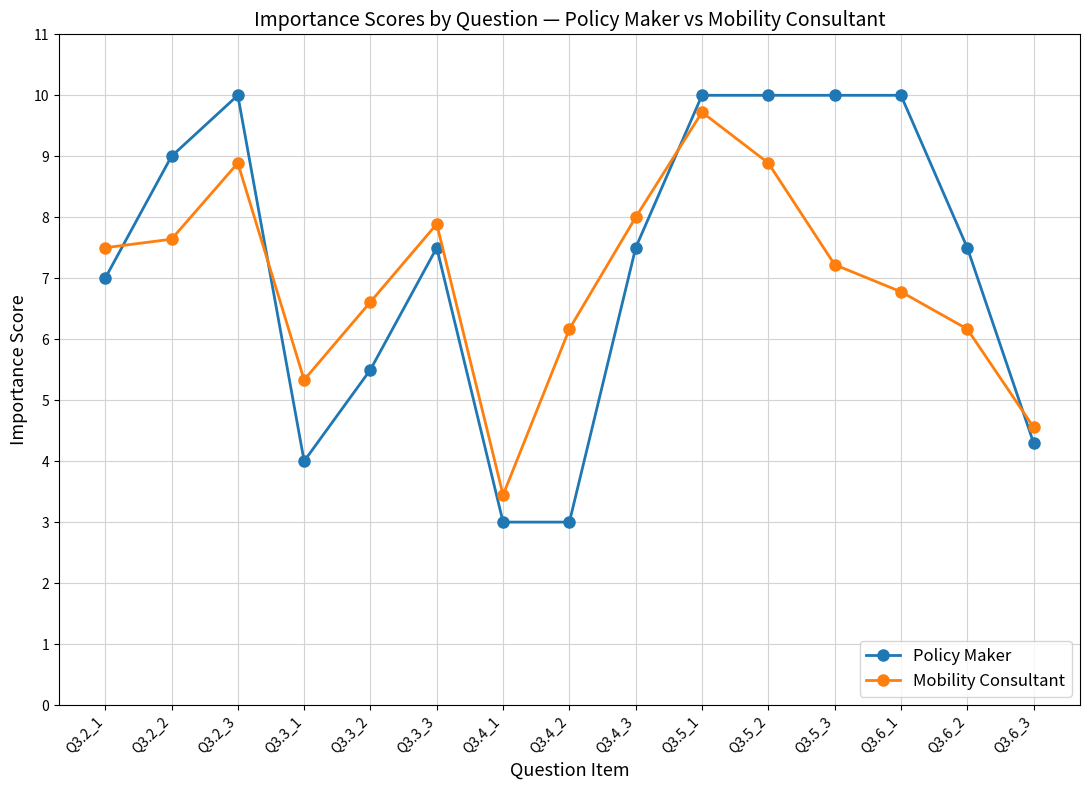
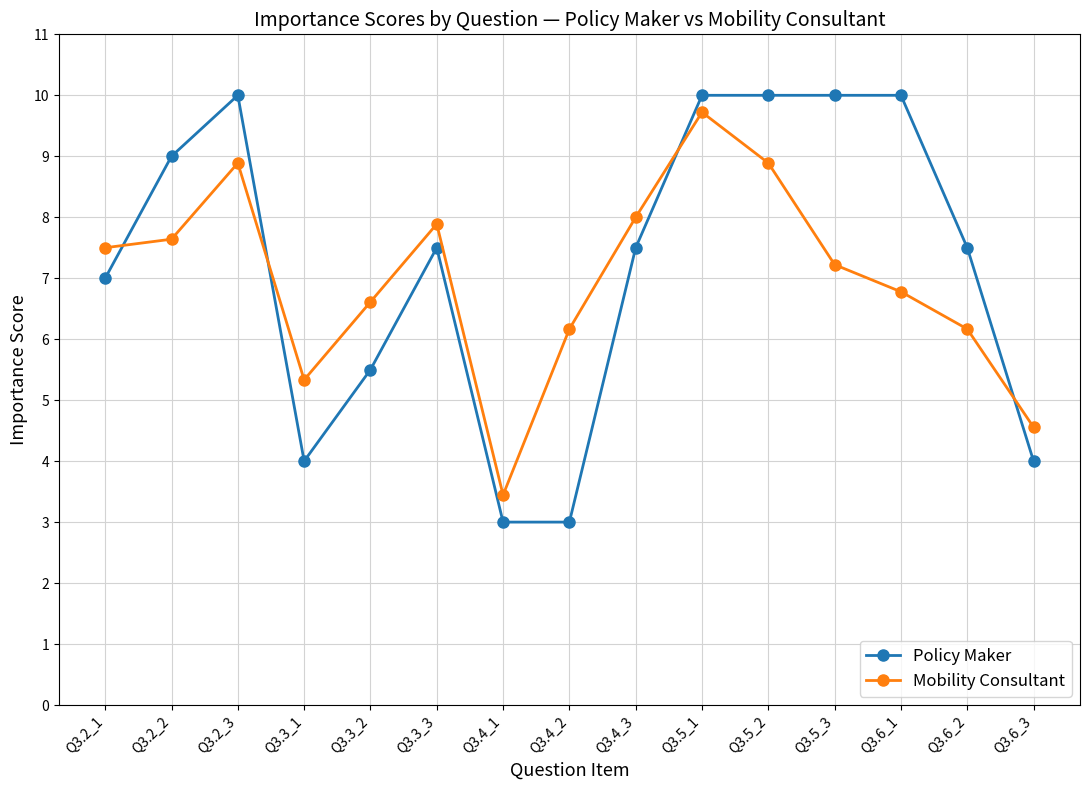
  {
    "Policy Maker": {
      "Q3.2_1": 7.0,
      "Q3.2_2": 9.0,
      "Q3.2_3": 10.0,
      "Q3.3_1": 4.0,
      "Q3.3_2": 5.5,
      "Q3.3_3": 7.5,
      "Q3.4_1": 3.0,
      "Q3.4_2": 3.0,
      "Q3.4_3": 7.5,
      "Q3.5_1": 10.0,
      "Q3.5_2": 10.0,
      "Q3.5_3": 10.0,
      "Q3.6_1": 10.0,
      "Q3.6_2": 7.5,
-     "Q3.6_3": 4.3
+     "Q3.6_3": 4.0
    },
    "Mobility Consultant": {
      "Q3.2_1": 7.5,
      "Q3.2_2": 7.6,
      "Q3.2_3": 8.9,
      "Q3.3_1": 5.3,
      "Q3.3_2": 6.6,
      "Q3.3_3": 7.9,
      "Q3.4_1": 3.4,
      "Q3.4_2": 6.2,
      "Q3.4_3": 8.0,
      "Q3.5_1": 9.7,
      "Q3.5_2": 8.9,
      "Q3.5_3": 7.2,
      "Q3.6_1": 6.8,
      "Q3.6_2": 6.2,
      "Q3.6_3": 4.6
    }
  }
